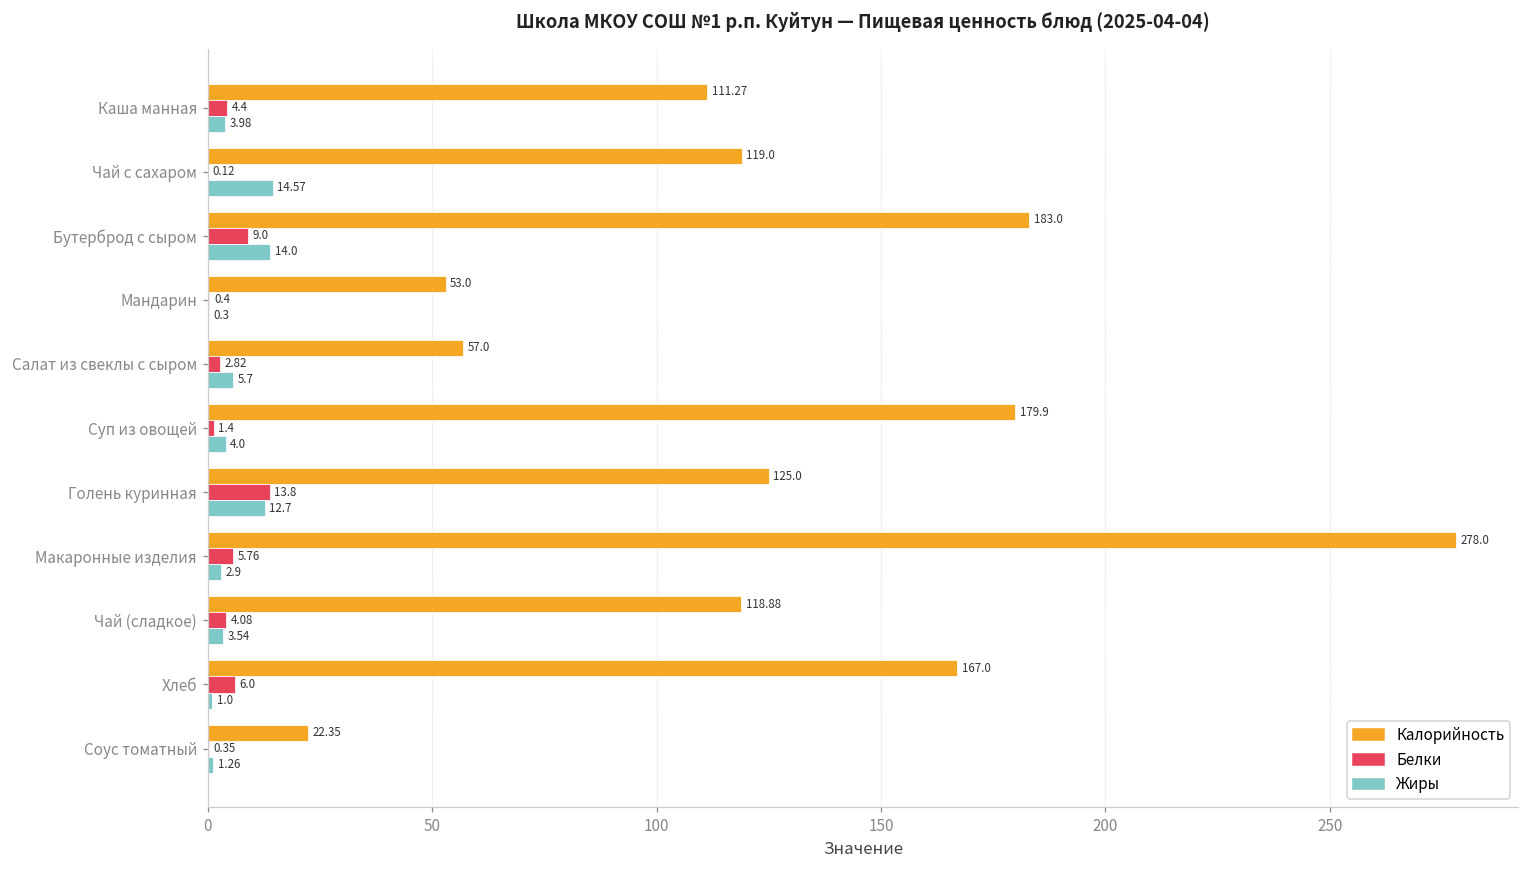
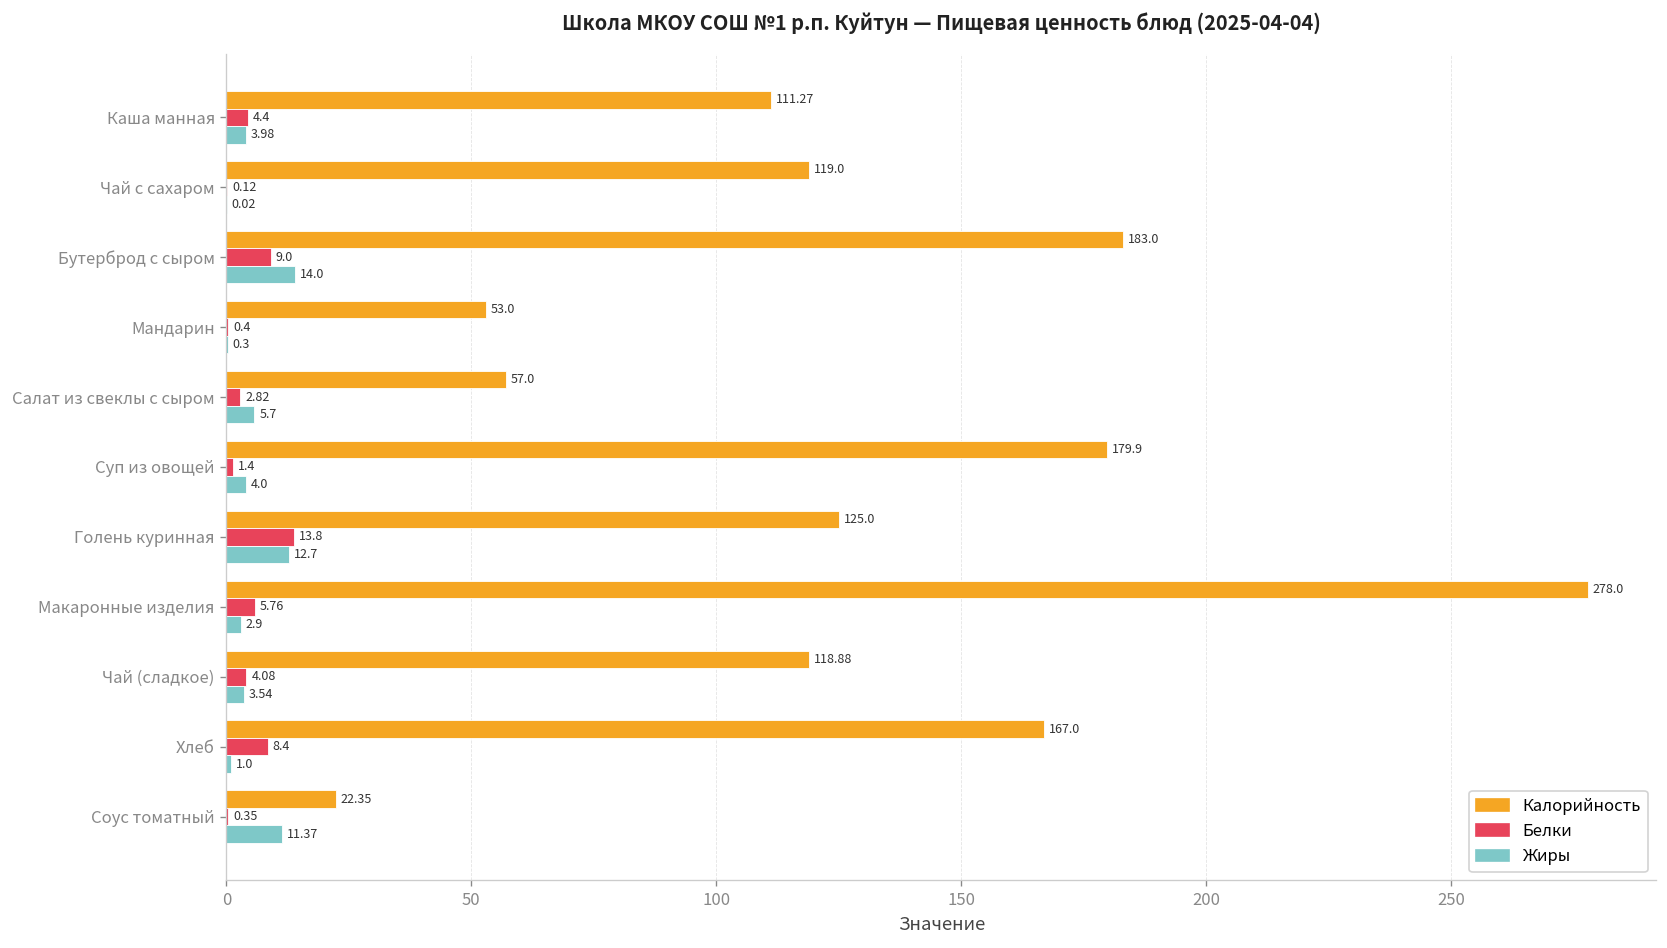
  {
    "Калорийность": {
      "Каша манная": 111.27,
      "Чай с сахаром": 119.0,
      "Бутерброд с сыром": 183.0,
      "Мандарин": 53.0,
      "Салат из свеклы с сыром": 57.0,
      "Суп из овощей": 179.9,
      "Голень куринная": 125.0,
      "Макаронные изделия": 278.0,
      "Чай (сладкое)": 118.88,
      "Хлеб": 167.0,
      "Соус томатный": 22.35
    },
    "Белки": {
      "Каша манная": 4.4,
      "Чай с сахаром": 0.12,
      "Бутерброд с сыром": 9.0,
      "Мандарин": 0.4,
      "Салат из свеклы с сыром": 2.82,
      "Суп из овощей": 1.4,
      "Голень куринная": 13.8,
      "Макаронные изделия": 5.76,
      "Чай (сладкое)": 4.08,
-     "Хлеб": 6.0,
+     "Хлеб": 8.4,
      "Соус томатный": 0.35
    },
    "Жиры": {
      "Каша манная": 3.98,
-     "Чай с сахаром": 14.57,
+     "Чай с сахаром": 0.02,
      "Бутерброд с сыром": 14.0,
      "Мандарин": 0.3,
      "Салат из свеклы с сыром": 5.7,
      "Суп из овощей": 4.0,
      "Голень куринная": 12.7,
      "Макаронные изделия": 2.9,
      "Чай (сладкое)": 3.54,
      "Хлеб": 1.0,
-     "Соус томатный": 1.26
+     "Соус томатный": 11.37
    }
  }
